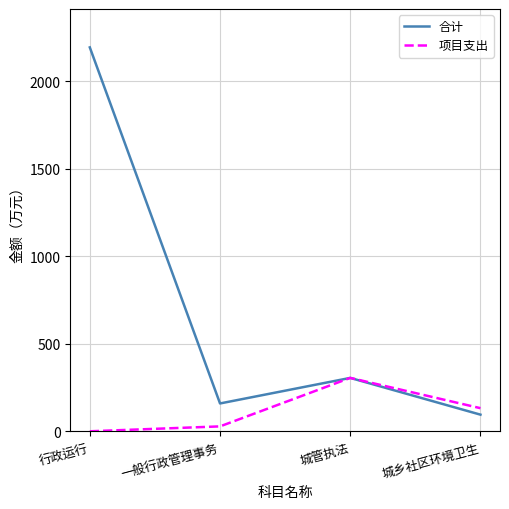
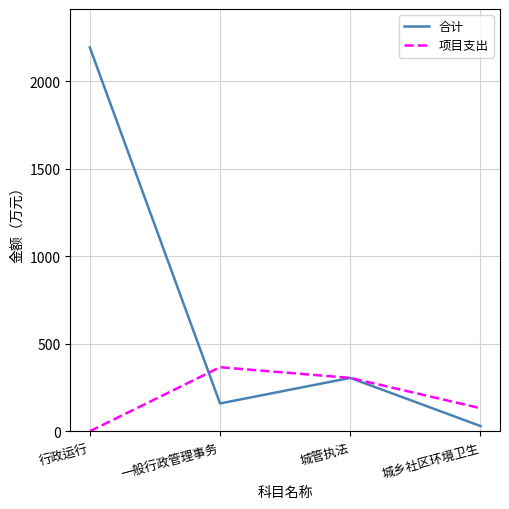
  {
    "合计": {
      "行政运行": 2190,
      "一般行政管理事务": 160,
-     "城乡社区环境卫生": 100
+     "城乡社区环境卫生": 30
    },
    "项目支出": {
      "行政运行": 0,
-     "一般行政管理事务": 30,
+     "一般行政管理事务": 370,
      "城乡社区环境卫生": 130
    }
  }
